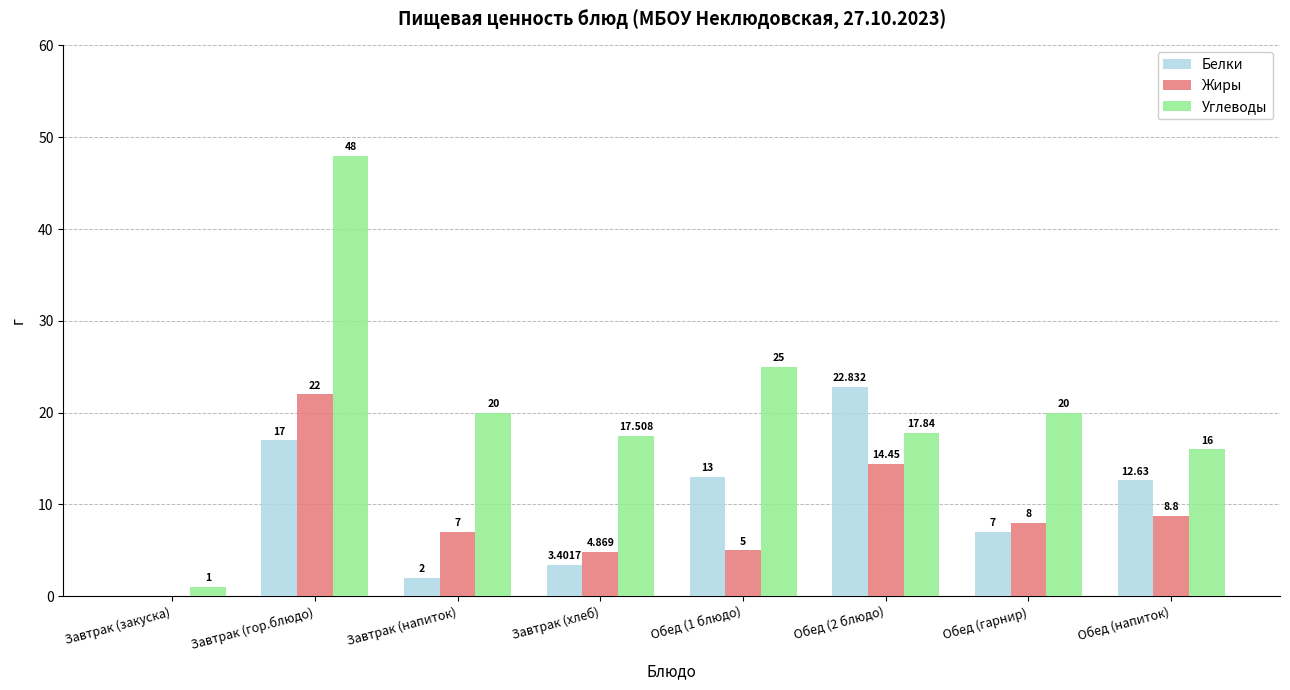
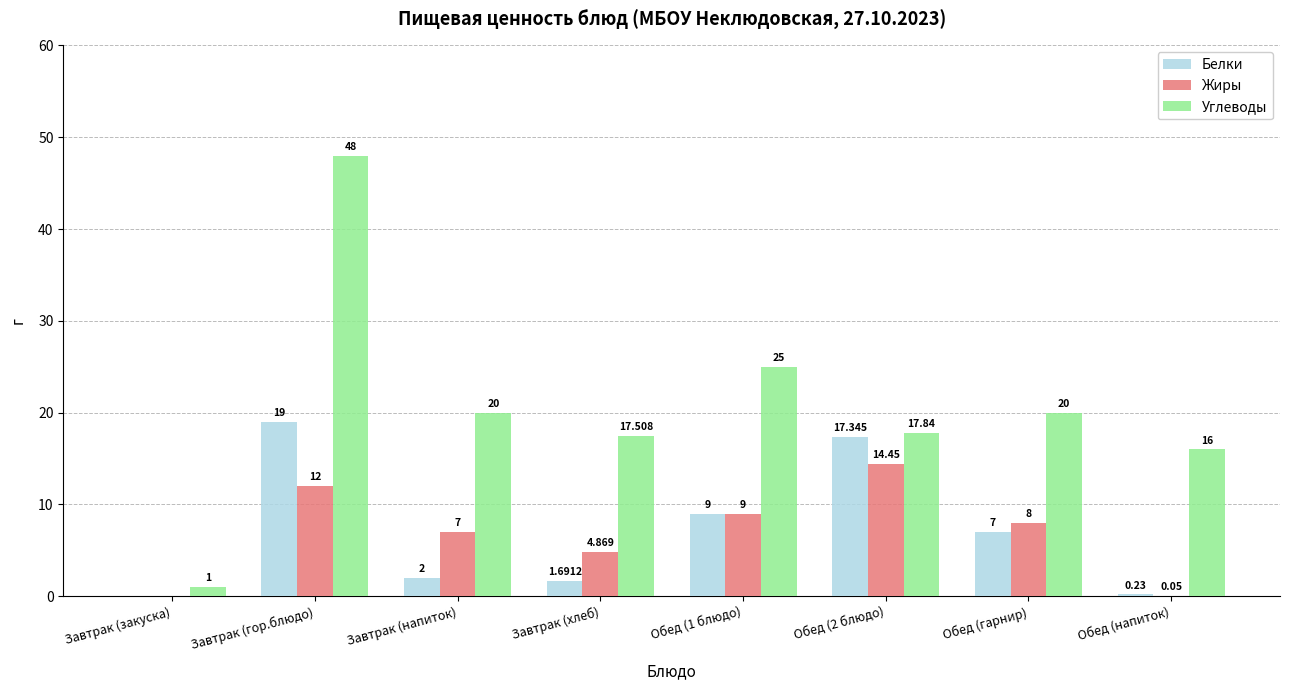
  {
    "Белки": {
-     "Завтрак (гор.блюдо)": 17,
+     "Завтрак (гор.блюдо)": 19,
      "Завтрак (напиток)": 2,
-     "Завтрак (хлеб)": 3.4017,
-     "Обед (1 блюдо)": 13,
-     "Обед (2 блюдо)": 22.832,
+     "Завтрак (хлеб)": 1.6912,
+     "Обед (1 блюдо)": 9,
+     "Обед (2 блюдо)": 17.345,
      "Обед (гарнир)": 7,
-     "Обед (напиток)": 12.63
+     "Обед (напиток)": 0.23
    },
    "Жиры": {
-     "Завтрак (гор.блюдо)": 22,
+     "Завтрак (гор.блюдо)": 12,
      "Завтрак (напиток)": 7,
      "Завтрак (хлеб)": 4.869,
-     "Обед (1 блюдо)": 5,
+     "Обед (1 блюдо)": 9,
      "Обед (2 блюдо)": 14.45,
      "Обед (гарнир)": 8,
-     "Обед (напиток)": 8.8
+     "Обед (напиток)": 0.05
    },
    "Углеводы": {
      "Завтрак (закуска)": 1,
      "Завтрак (гор.блюдо)": 48,
      "Завтрак (напиток)": 20,
      "Завтрак (хлеб)": 17.508,
      "Обед (1 блюдо)": 25,
      "Обед (2 блюдо)": 17.84,
      "Обед (гарнир)": 20,
      "Обед (напиток)": 16
    }
  }
